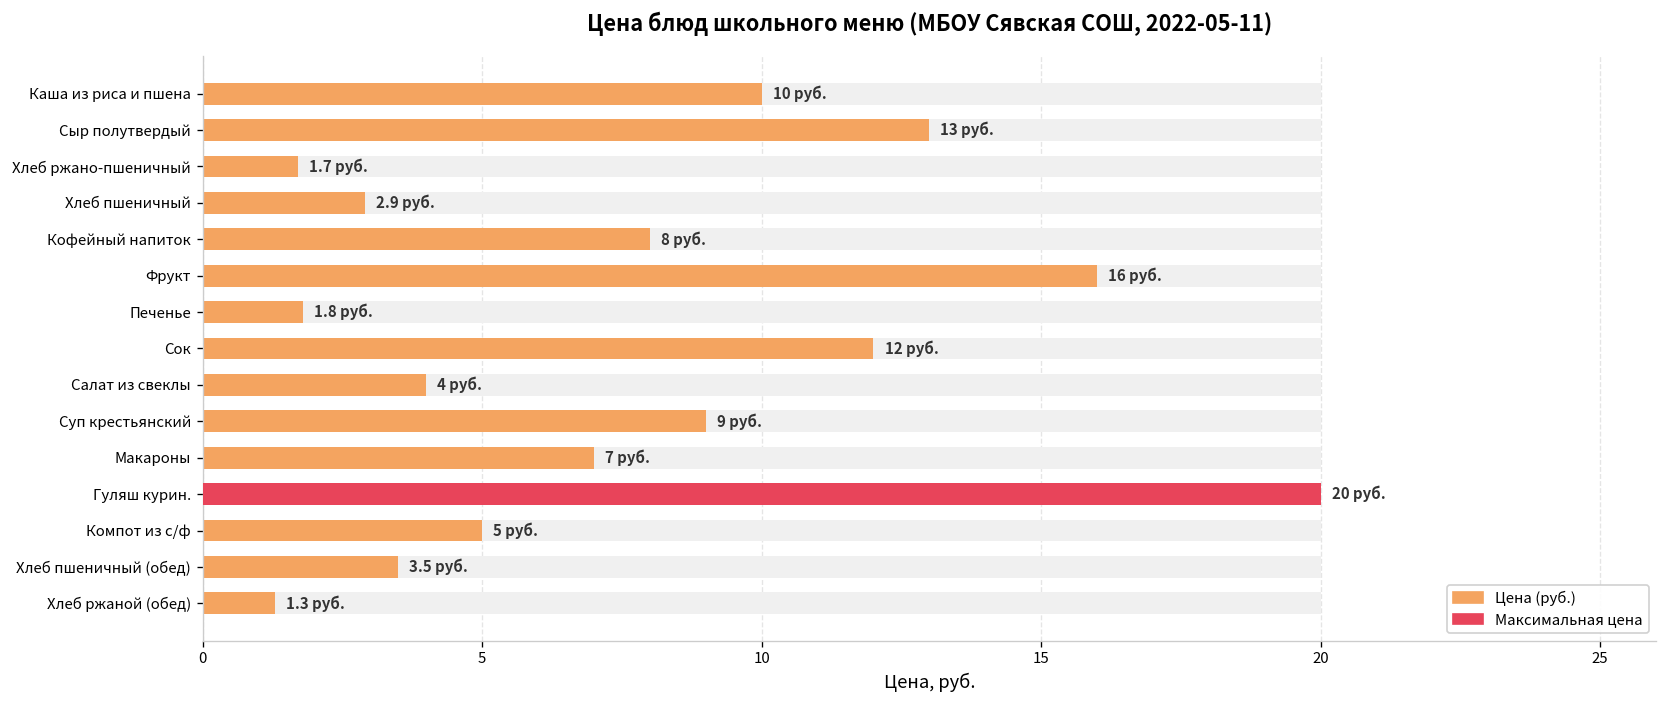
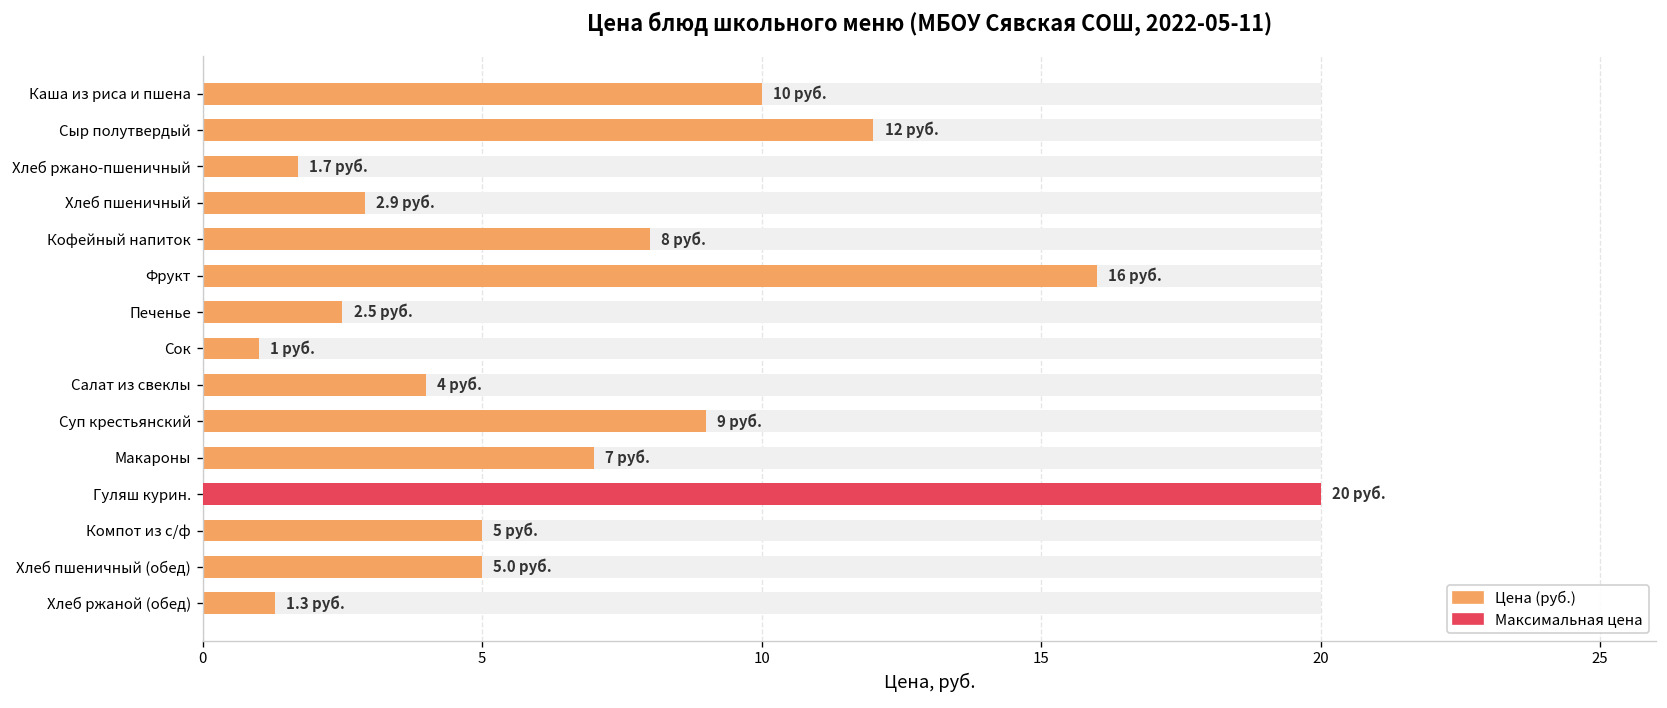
  {
    "Цена (руб.)": {
-     "Сыр полутвердый": 13,
-     "Печенье": 1.8,
-     "Сок": 12,
+     "Сыр полутвердый": 12,
+     "Печенье": 2.5,
+     "Сок": 1,
      "Гуляш курин.": 20,
-     "Хлеб пшеничный (обед)": 3.5
+     "Хлеб пшеничный (обед)": 5.0
    },
    "Максимальная цена": {
      "Гуляш курин.": 20
    }
  }
